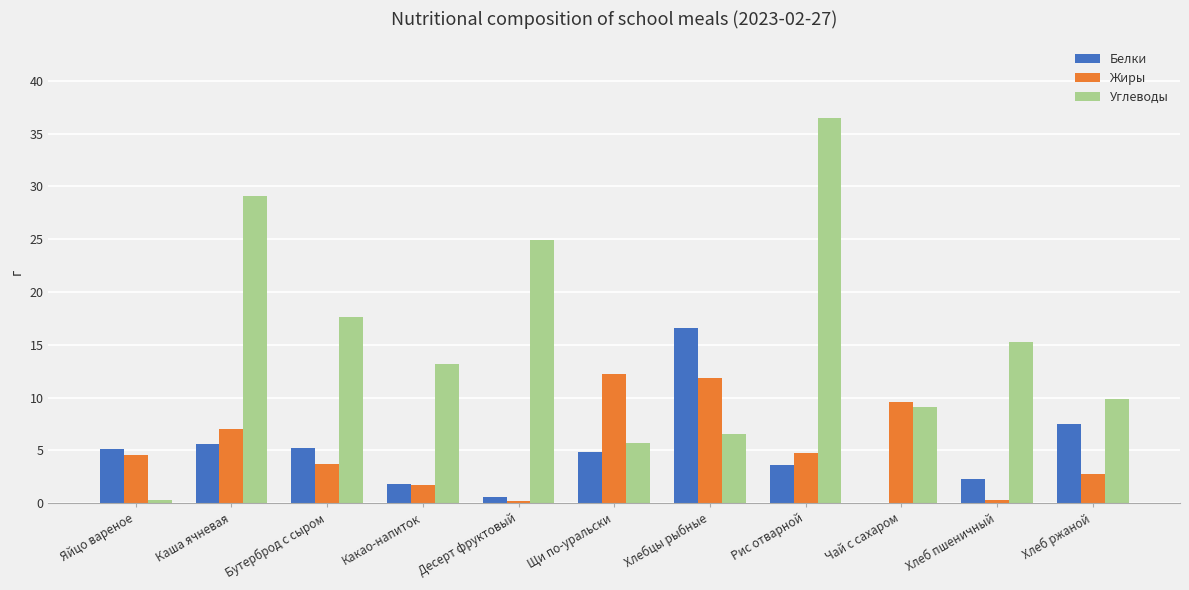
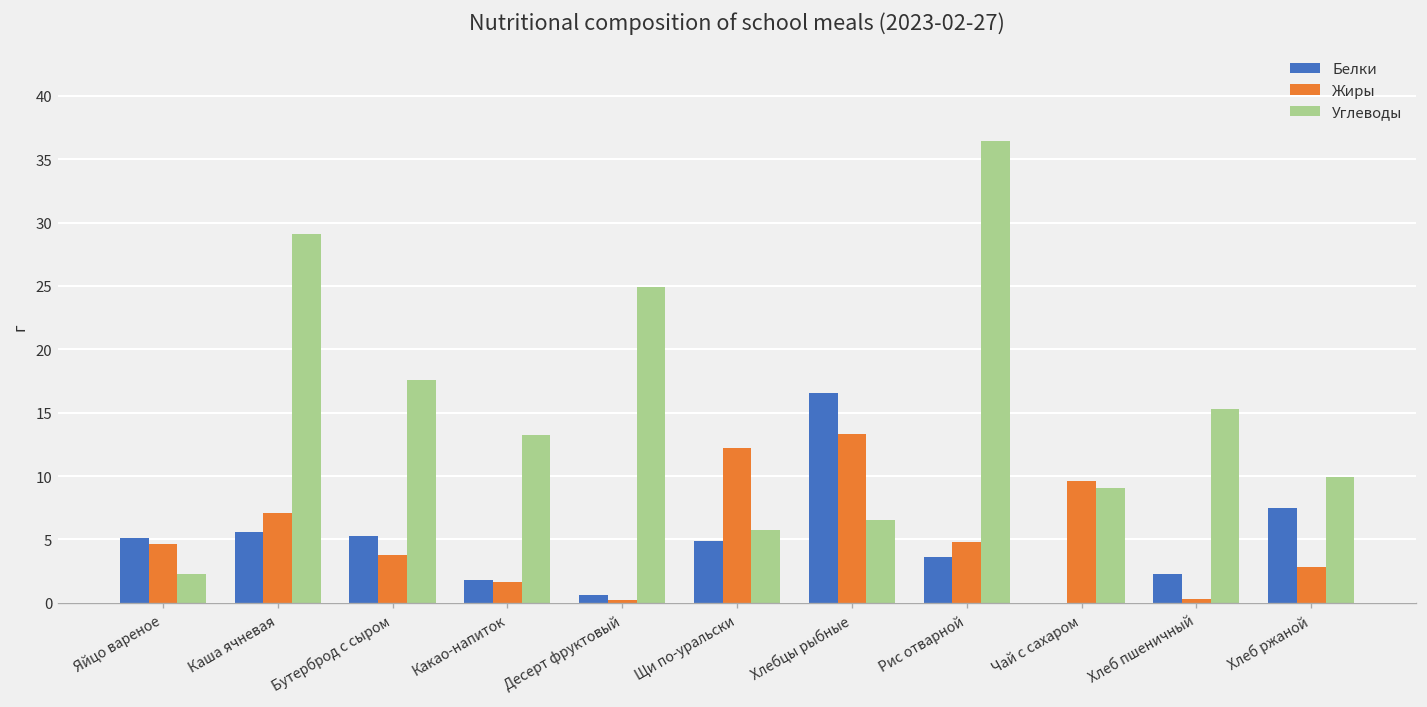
  {
    "Белки": {
      "Яйцо вареное": 5.1,
      "Каша ячневая": 5.6,
      "Бутерброд с сыром": 5.3,
      "Какао-напиток": 1.8,
      "Десерт фруктовый": 0.6,
      "Щи по-уральски": 4.9,
      "Хлебцы рыбные": 16.6,
      "Рис отварной": 3.6,
      "Чай с сахаром": 0.0,
      "Хлеб пшеничный": 2.3,
      "Хлеб ржаной": 7.5
    },
    "Жиры": {
      "Яйцо вареное": 4.6,
      "Каша ячневая": 7.1,
      "Бутерброд с сыром": 3.7,
      "Какао-напиток": 1.7,
      "Щи по-уральски": 12.2,
-     "Хлебцы рыбные": 11.9,
+     "Хлебцы рыбные": 13.3,
      "Рис отварной": 4.8,
      "Чай с сахаром": 9.6,
      "Хлеб пшеничный": 0.3,
      "Хлеб ржаной": 2.8
    },
    "Углеводы": {
-     "Яйцо вареное": 0.3,
+     "Яйцо вареное": 2.3,
      "Каша ячневая": 29.1,
      "Бутерброд с сыром": 17.6,
      "Какао-напиток": 13.2,
      "Десерт фруктовый": 24.9,
      "Щи по-уральски": 5.7,
      "Хлебцы рыбные": 6.5,
      "Рис отварной": 36.4,
      "Чай с сахаром": 9.1,
      "Хлеб пшеничный": 15.3,
      "Хлеб ржаной": 9.9
    }
  }
